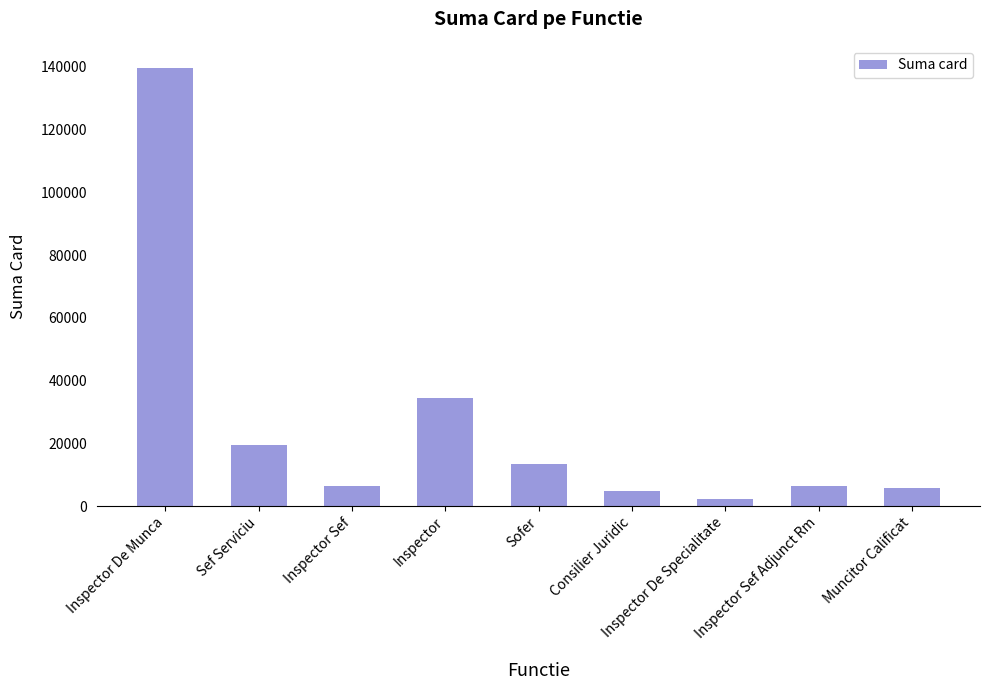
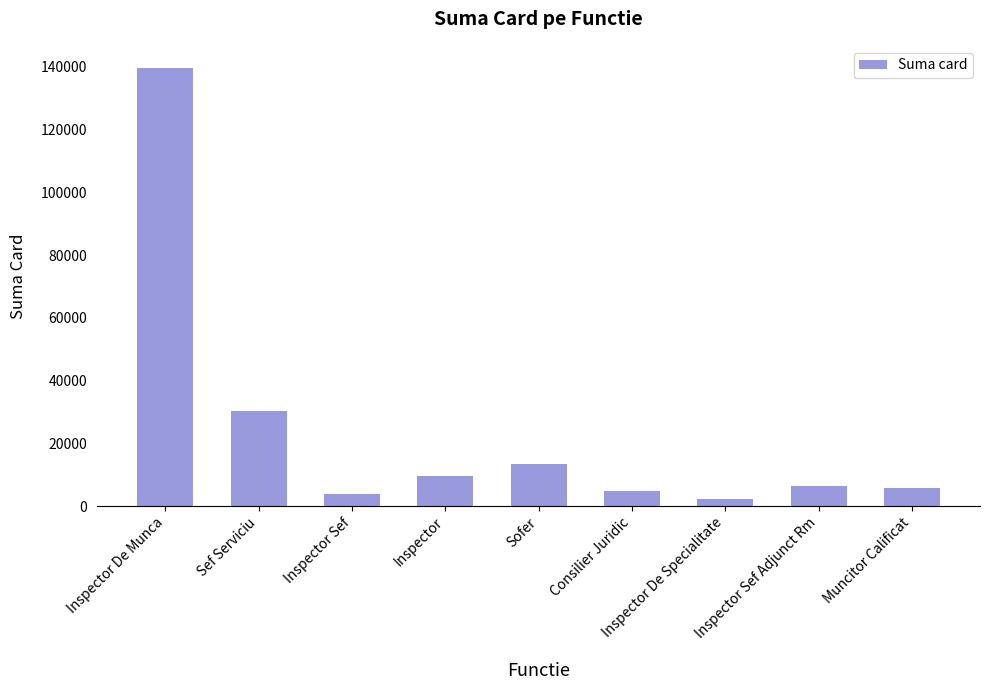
  {
    "Inspector De Munca": 140000,
-   "Sef Serviciu": 20000,
-   "Inspector Sef": 6000,
-   "Inspector": 35000,
+   "Sef Serviciu": 30000,
+   "Inspector Sef": 4000,
+   "Inspector": 10000,
    "Sofer": 13000,
    "Consilier Juridic": 5000,
    "Inspector De Specialitate": 2000,
    "Inspector Sef Adjunct Rm": 6000,
    "Muncitor Calificat": 6000
  }
